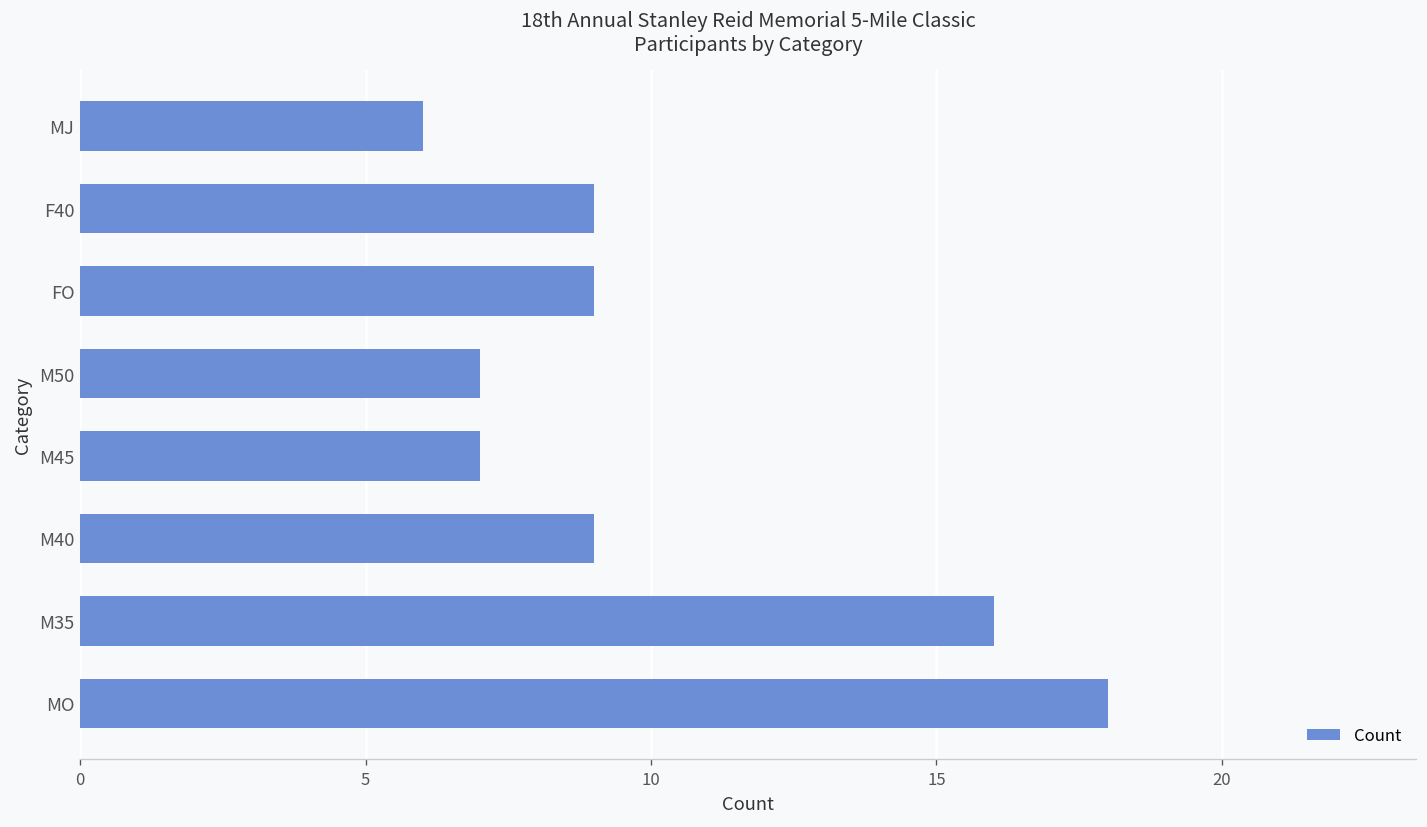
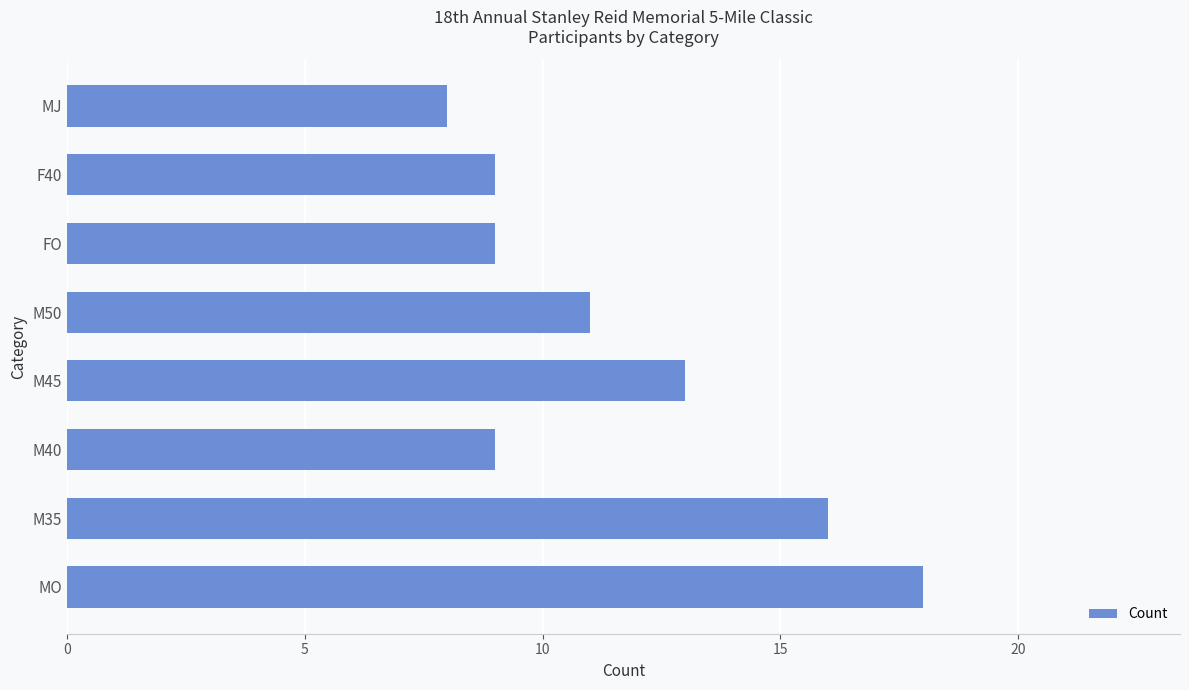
  {
-   "MJ": 6,
+   "MJ": 8,
    "F40": 9,
    "FO": 9,
-   "M50": 7,
-   "M45": 7,
+   "M50": 11,
+   "M45": 13,
    "M40": 9,
    "M35": 16,
    "MO": 18
  }
